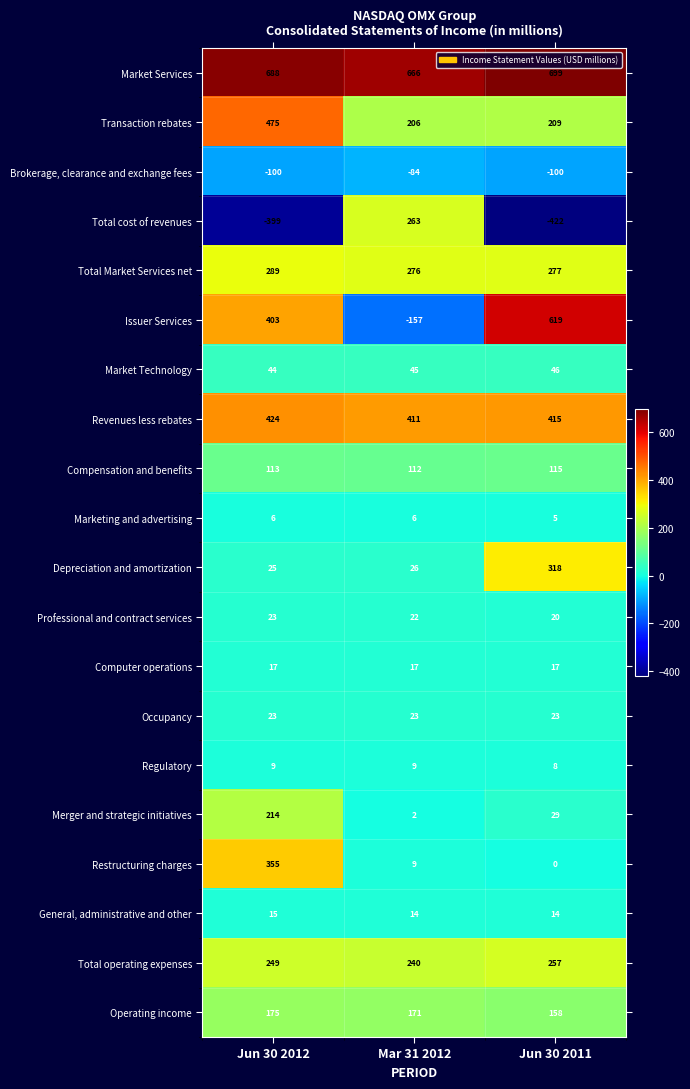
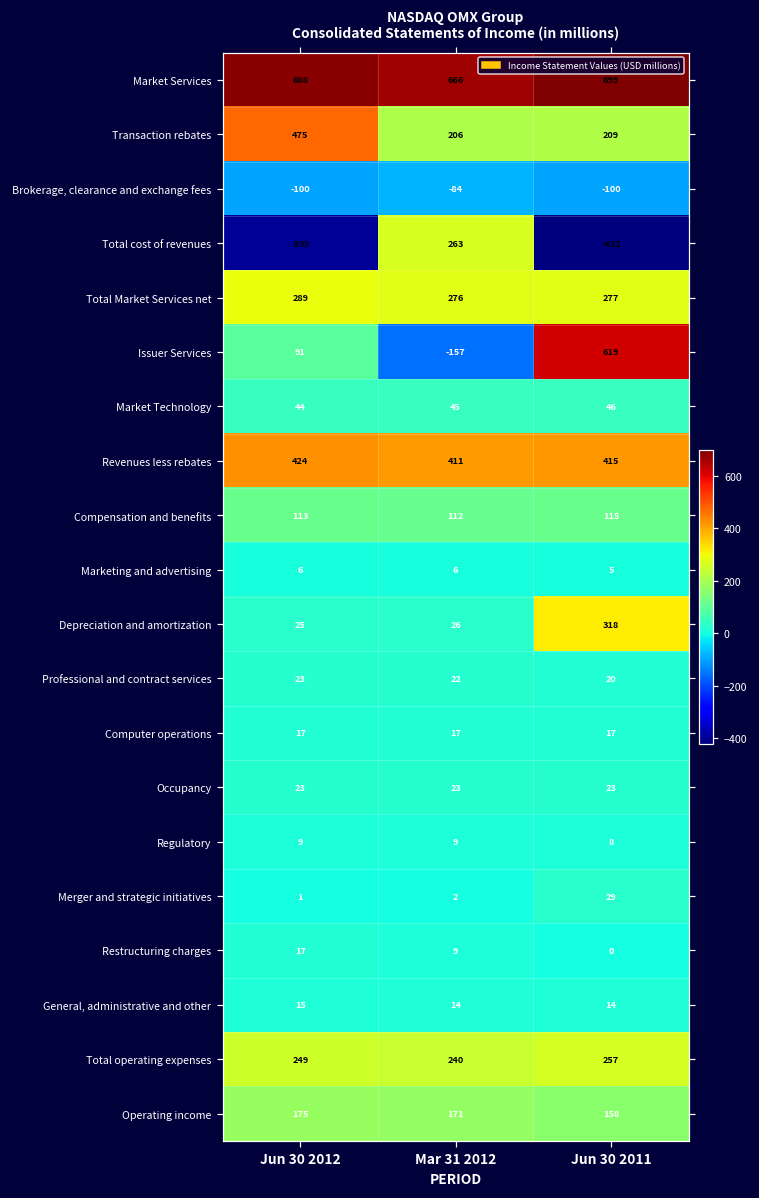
  {
    "Market Services": {
      "Jun 30 2012": 688,
      "Mar 31 2012": 666,
      "Jun 30 2011": 699
    },
    "Transaction rebates": {
      "Jun 30 2012": 475,
      "Mar 31 2012": 206,
      "Jun 30 2011": 209
    },
    "Brokerage, clearance and exchange fees": {
      "Jun 30 2012": -100,
      "Mar 31 2012": -84,
      "Jun 30 2011": -100
    },
    "Total cost of revenues": {
      "Jun 30 2012": -399,
      "Mar 31 2012": 263,
      "Jun 30 2011": -422
    },
    "Total Market Services net": {
      "Jun 30 2012": 289,
      "Mar 31 2012": 276,
      "Jun 30 2011": 277
    },
    "Issuer Services": {
-     "Jun 30 2012": 403,
+     "Jun 30 2012": 91,
      "Mar 31 2012": -157,
      "Jun 30 2011": 619
    },
    "Market Technology": {
      "Jun 30 2012": 44,
      "Mar 31 2012": 45,
      "Jun 30 2011": 46
    },
    "Revenues less rebates": {
      "Jun 30 2012": 424,
      "Mar 31 2012": 411,
      "Jun 30 2011": 415
    },
    "Compensation and benefits": {
      "Jun 30 2012": 113,
      "Mar 31 2012": 112,
      "Jun 30 2011": 115
    },
    "Marketing and advertising": {
      "Jun 30 2012": 6,
      "Mar 31 2012": 6,
      "Jun 30 2011": 5
    },
    "Depreciation and amortization": {
      "Jun 30 2012": 25,
      "Mar 31 2012": 26,
      "Jun 30 2011": 318
    },
    "Professional and contract services": {
      "Jun 30 2012": 23,
      "Mar 31 2012": 22,
      "Jun 30 2011": 20
    },
    "Computer operations": {
      "Jun 30 2012": 17,
      "Mar 31 2012": 17,
      "Jun 30 2011": 17
    },
    "Occupancy": {
      "Jun 30 2012": 23,
      "Mar 31 2012": 23,
      "Jun 30 2011": 23
    },
    "Regulatory": {
      "Jun 30 2012": 9,
      "Mar 31 2012": 9,
      "Jun 30 2011": 8
    },
    "Merger and strategic initiatives": {
-     "Jun 30 2012": 214,
+     "Jun 30 2012": 1,
      "Mar 31 2012": 2,
      "Jun 30 2011": 29
    },
    "Restructuring charges": {
-     "Jun 30 2012": 355,
+     "Jun 30 2012": 17,
      "Mar 31 2012": 9,
      "Jun 30 2011": 0
    },
    "General, administrative and other": {
      "Jun 30 2012": 15,
      "Mar 31 2012": 14,
      "Jun 30 2011": 14
    },
    "Total operating expenses": {
      "Jun 30 2012": 249,
      "Mar 31 2012": 240,
      "Jun 30 2011": 257
    },
    "Operating income": {
      "Jun 30 2012": 175,
      "Mar 31 2012": 171,
      "Jun 30 2011": 158
    }
  }
